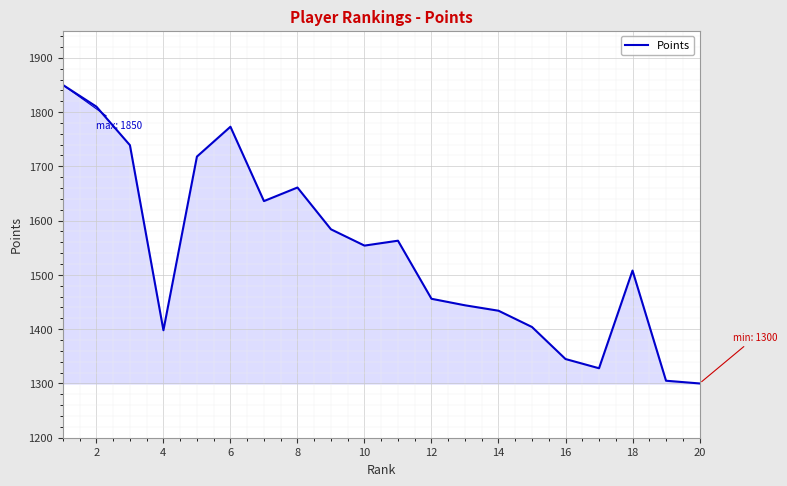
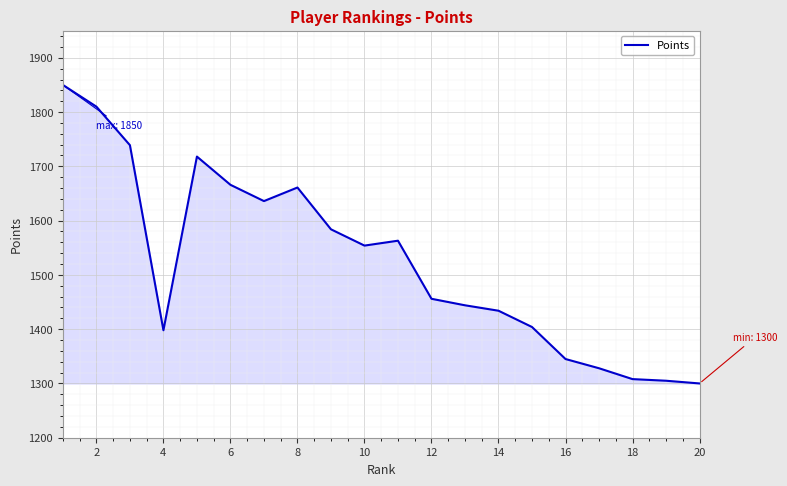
  {
    "4": 1400,
-   "6": 1770,
+   "6": 1670,
    "8": 1660,
    "10": 1550,
    "12": 1460,
    "14": 1430,
    "16": 1350,
-   "18": 1510
+   "18": 1310
  }
